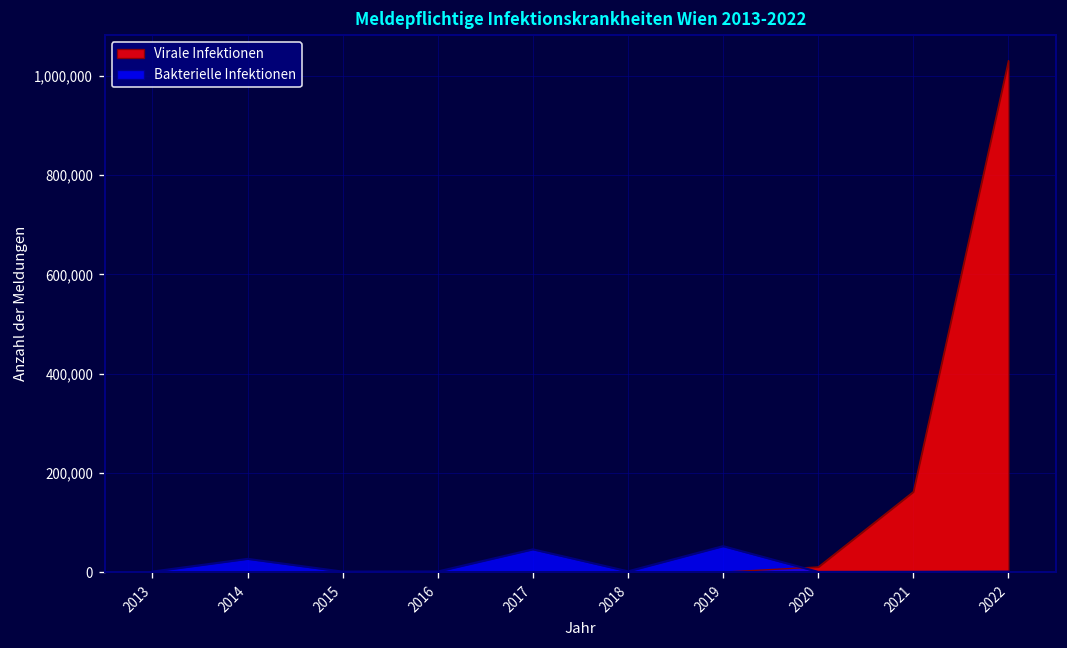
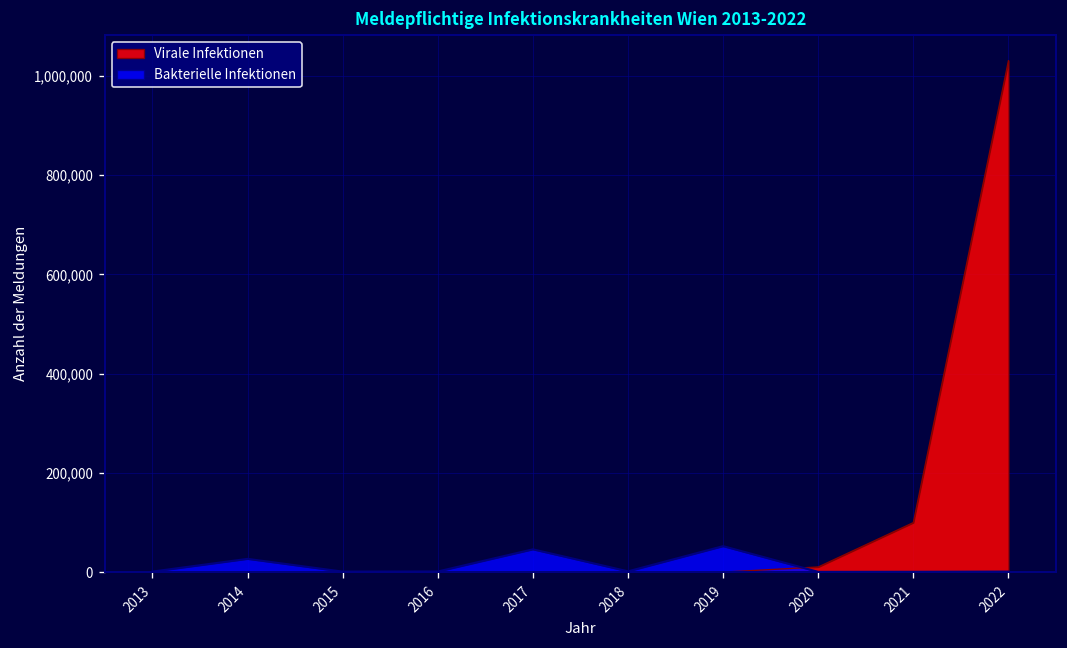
  {
    "Virale Infektionen": {
      "2014": "0",
      "2017": "0",
      "2019": "0",
      "2020": "10,000",
-     "2021": "160,000",
+     "2021": "100,000",
      "2022": "1,030,000"
    },
    "Bakterielle Infektionen": {
      "2014": "30,000",
      "2017": "50,000",
      "2019": "50,000",
      "2020": "0",
      "2021": "0",
      "2022": "0"
    }
  }
